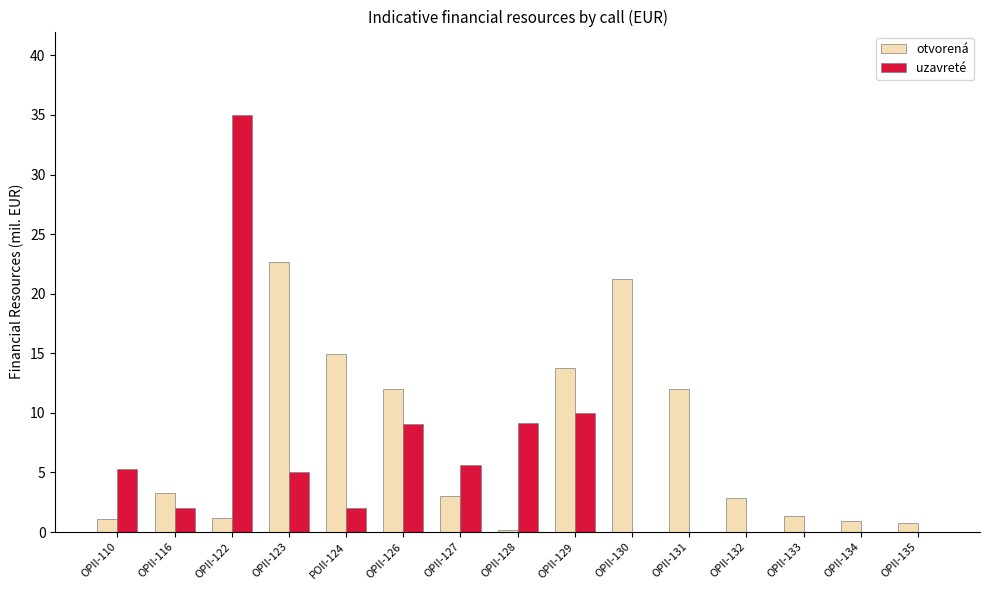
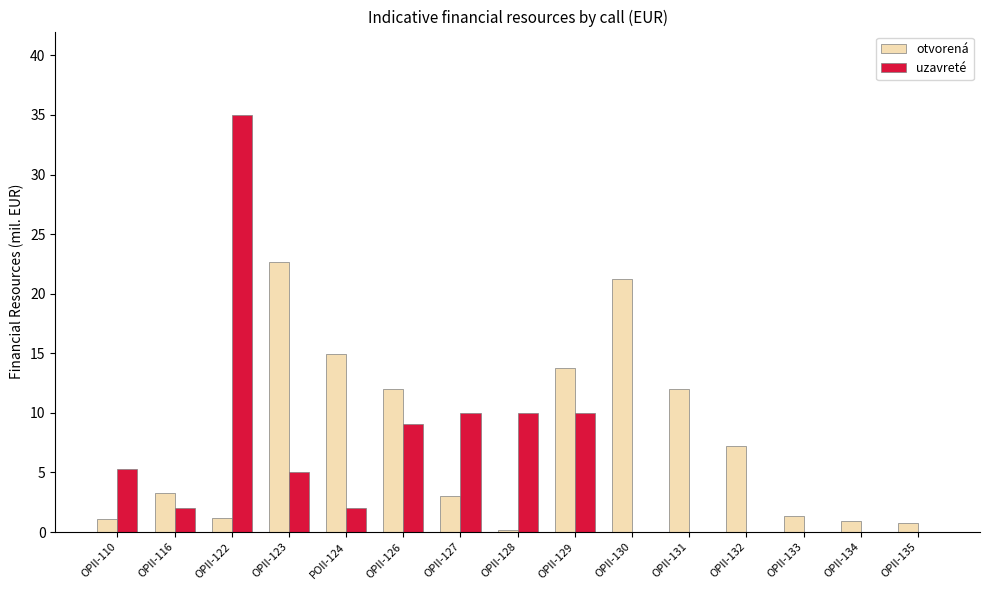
  {
    "otvorená": {
      "OPII-110": 1.1,
      "OPII-116": 3.3,
      "OPII-122": 1.2,
      "OPII-123": 22.6,
      "POII-124": 15.0,
      "OPII-126": 12.0,
      "OPII-127": 3.0,
      "OPII-129": 13.7,
      "OPII-130": 21.2,
      "OPII-131": 12.0,
-     "OPII-132": 2.8,
+     "OPII-132": 7.2,
      "OPII-133": 1.4,
      "OPII-134": 0.9,
      "OPII-135": 0.8
    },
    "uzavreté": {
      "OPII-110": 5.3,
      "OPII-116": 2.0,
      "OPII-122": 35.0,
      "OPII-123": 5.0,
      "POII-124": 2.0,
      "OPII-126": 9.0,
-     "OPII-127": 5.6,
-     "OPII-128": 9.1,
+     "OPII-127": 10.0,
+     "OPII-128": 10.0,
      "OPII-129": 10.0,
      "OPII-130": 0.0,
      "OPII-131": 0.0,
      "OPII-132": 0.0,
      "OPII-133": 0.0,
      "OPII-134": 0.0,
      "OPII-135": 0.0
    }
  }
